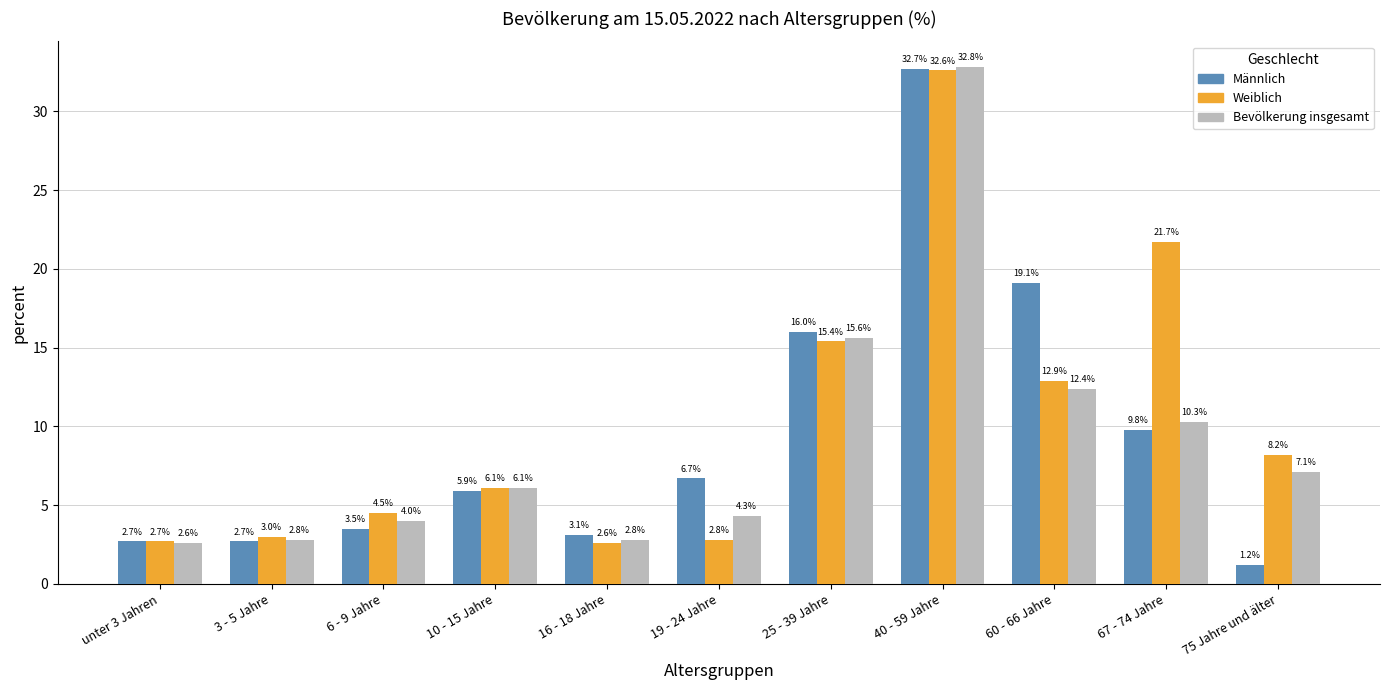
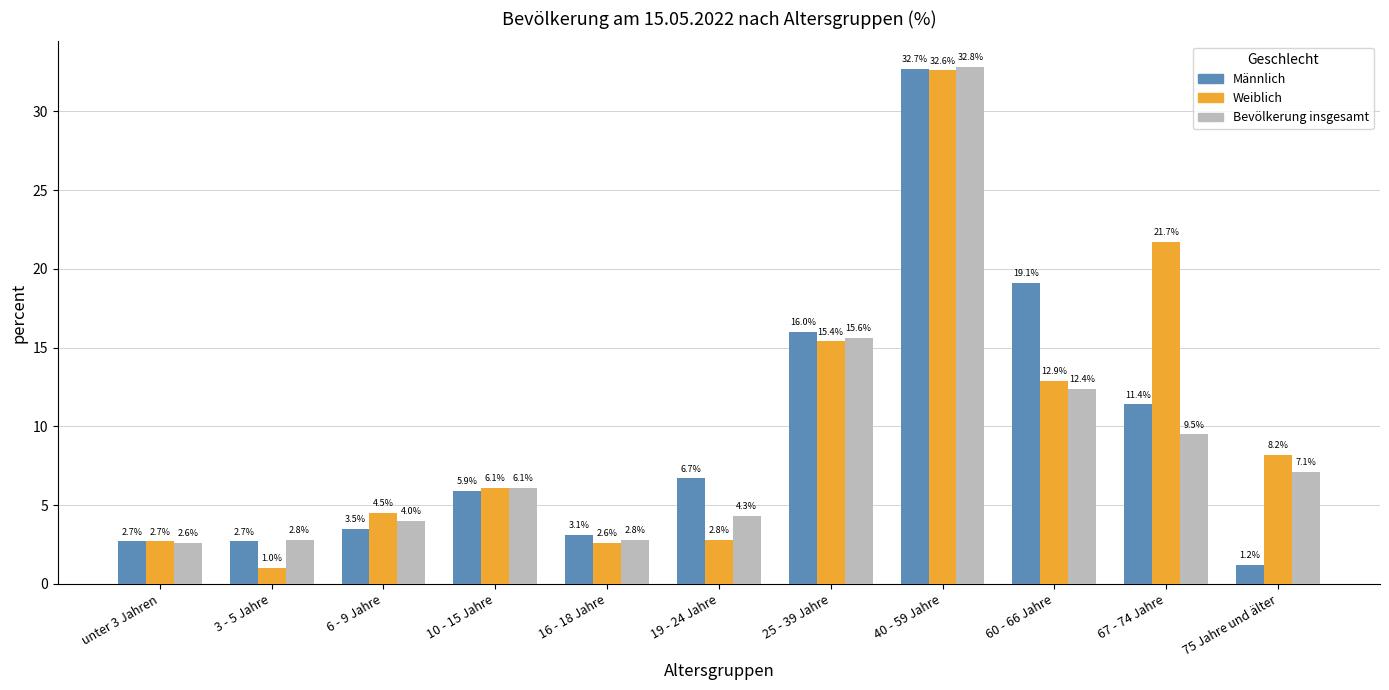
  {
    "Männlich": {
      "unter 3 Jahren": "2.7%",
      "3 - 5 Jahre": "2.7%",
      "6 - 9 Jahre": "3.5%",
      "10 - 15 Jahre": "5.9%",
      "16 - 18 Jahre": "3.1%",
      "19 - 24 Jahre": "6.7%",
      "25 - 39 Jahre": "16.0%",
      "40 - 59 Jahre": "32.7%",
      "60 - 66 Jahre": "19.1%",
-     "67 - 74 Jahre": "9.8%",
+     "67 - 74 Jahre": "11.4%",
      "75 Jahre und älter": "1.2%"
    },
    "Weiblich": {
      "unter 3 Jahren": "2.7%",
-     "3 - 5 Jahre": "3.0%",
+     "3 - 5 Jahre": "1.0%",
      "6 - 9 Jahre": "4.5%",
      "10 - 15 Jahre": "6.1%",
      "16 - 18 Jahre": "2.6%",
      "19 - 24 Jahre": "2.8%",
      "25 - 39 Jahre": "15.4%",
      "40 - 59 Jahre": "32.6%",
      "60 - 66 Jahre": "12.9%",
      "67 - 74 Jahre": "21.7%",
      "75 Jahre und älter": "8.2%"
    },
    "Bevölkerung insgesamt": {
      "unter 3 Jahren": "2.6%",
      "3 - 5 Jahre": "2.8%",
      "6 - 9 Jahre": "4.0%",
      "10 - 15 Jahre": "6.1%",
      "16 - 18 Jahre": "2.8%",
      "19 - 24 Jahre": "4.3%",
      "25 - 39 Jahre": "15.6%",
      "40 - 59 Jahre": "32.8%",
      "60 - 66 Jahre": "12.4%",
-     "67 - 74 Jahre": "10.3%",
+     "67 - 74 Jahre": "9.5%",
      "75 Jahre und älter": "7.1%"
    }
  }
